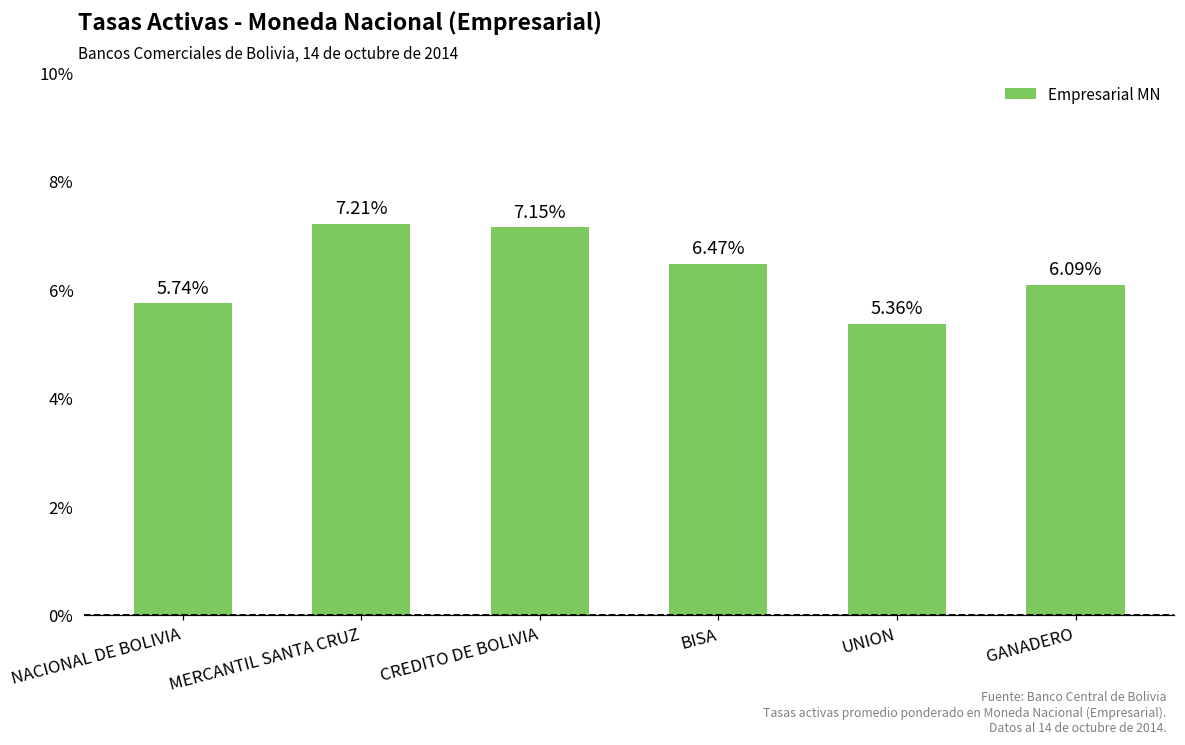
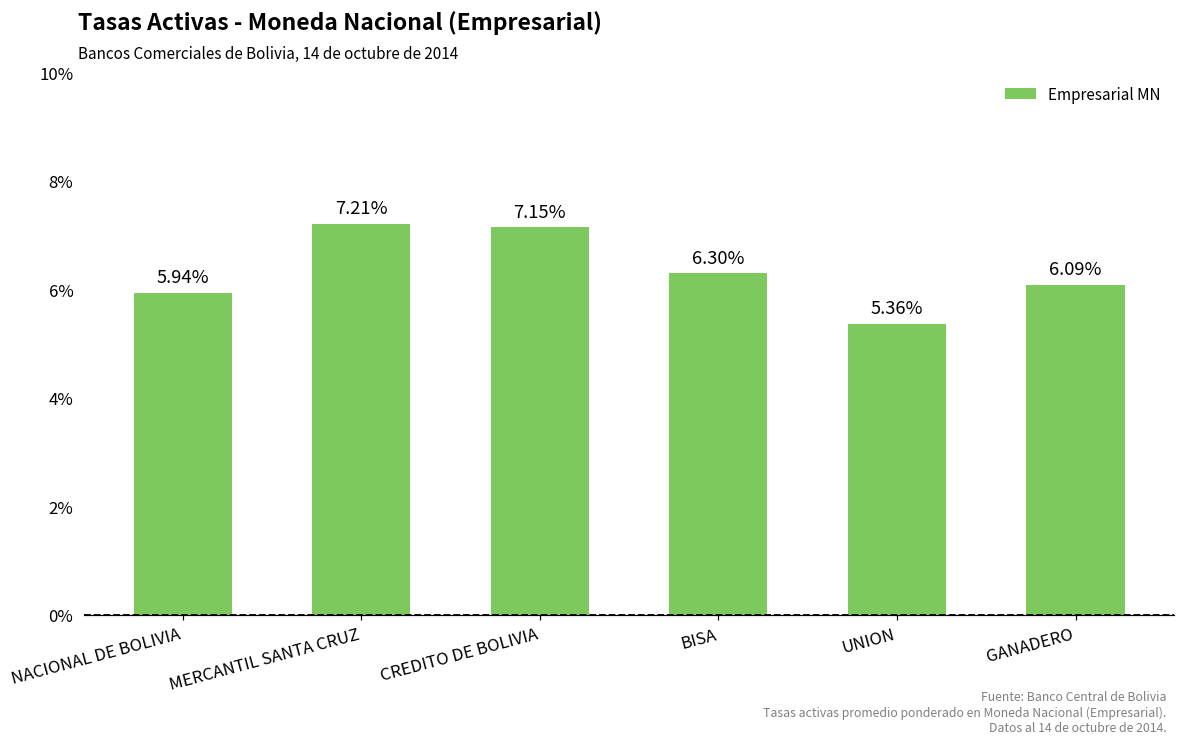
  {
-   "NACIONAL DE BOLIVIA": "5.74%",
+   "NACIONAL DE BOLIVIA": "5.94%",
    "MERCANTIL SANTA CRUZ": "7.21%",
    "CREDITO DE BOLIVIA": "7.15%",
-   "BISA": "6.47%",
+   "BISA": "6.30%",
    "UNION": "5.36%",
    "GANADERO": "6.09%"
  }
